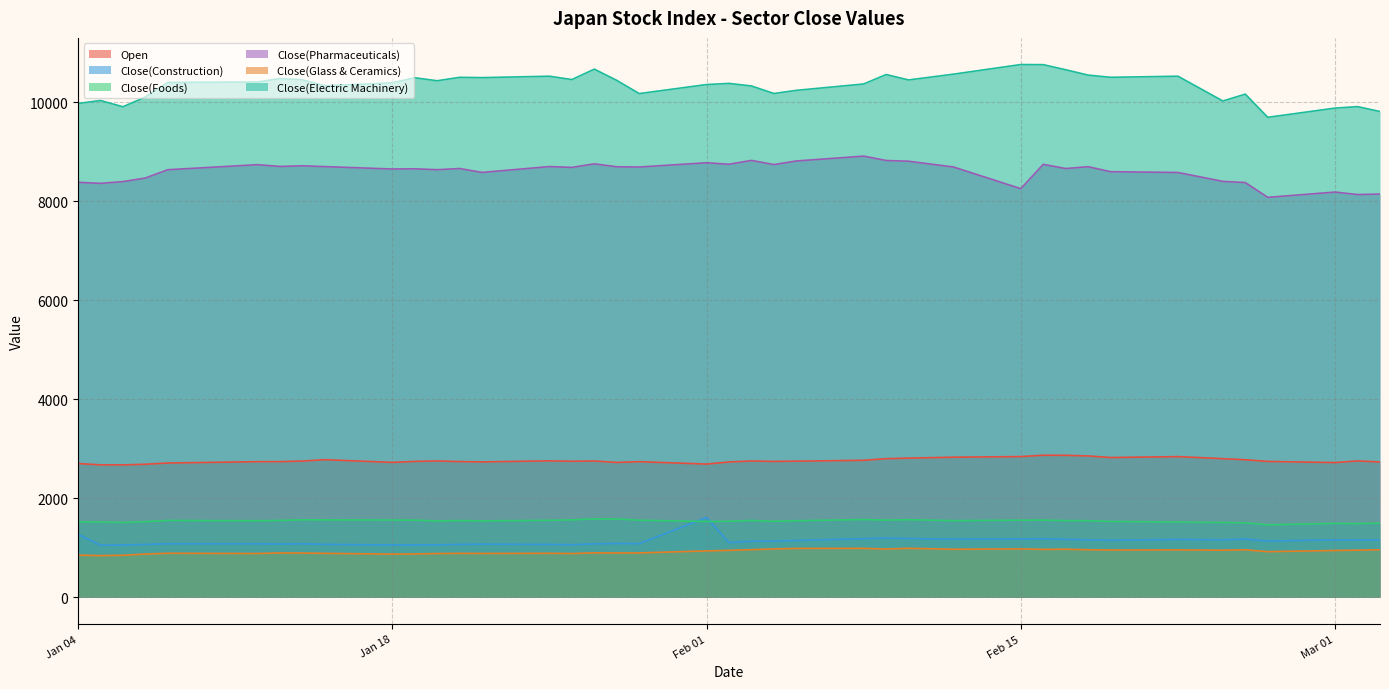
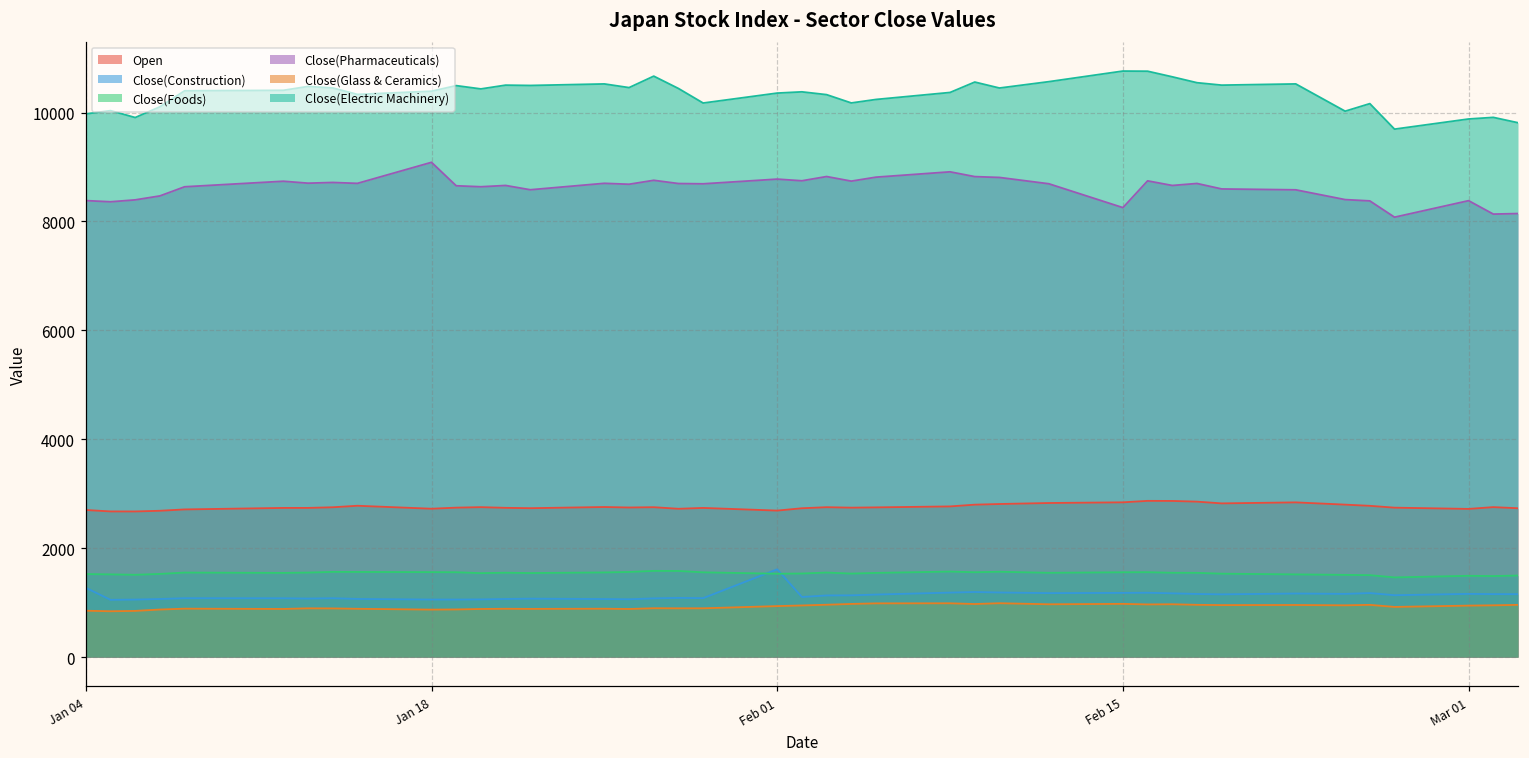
  {
    "Close(Construction)": {
      "Jan 04": 1300,
      "Jan 18": 1100,
      "Feb 01": 1600,
      "Feb 15": 1200,
      "Mar 01": 1200
    },
    "Close(Pharmaceuticals)": {
      "Jan 04": 8400,
-     "Jan 18": 8700,
+     "Jan 18": 9100,
      "Feb 01": 8800,
      "Feb 15": 8300,
-     "Mar 01": 8200
+     "Mar 01": 8400
    }
  }
